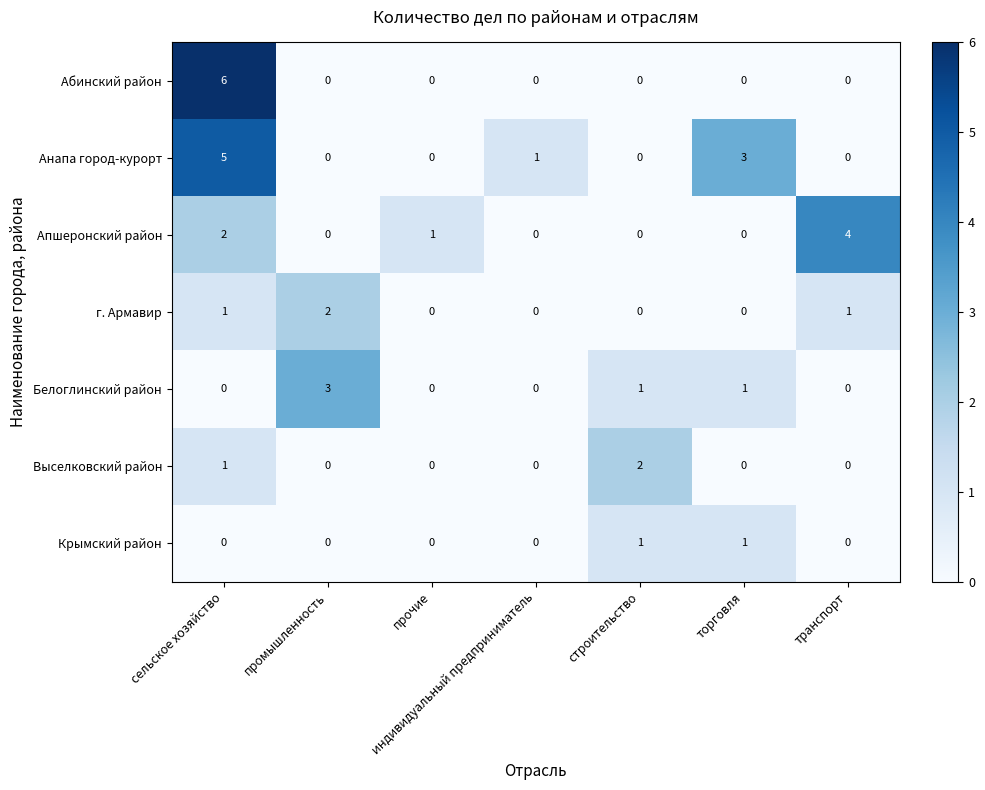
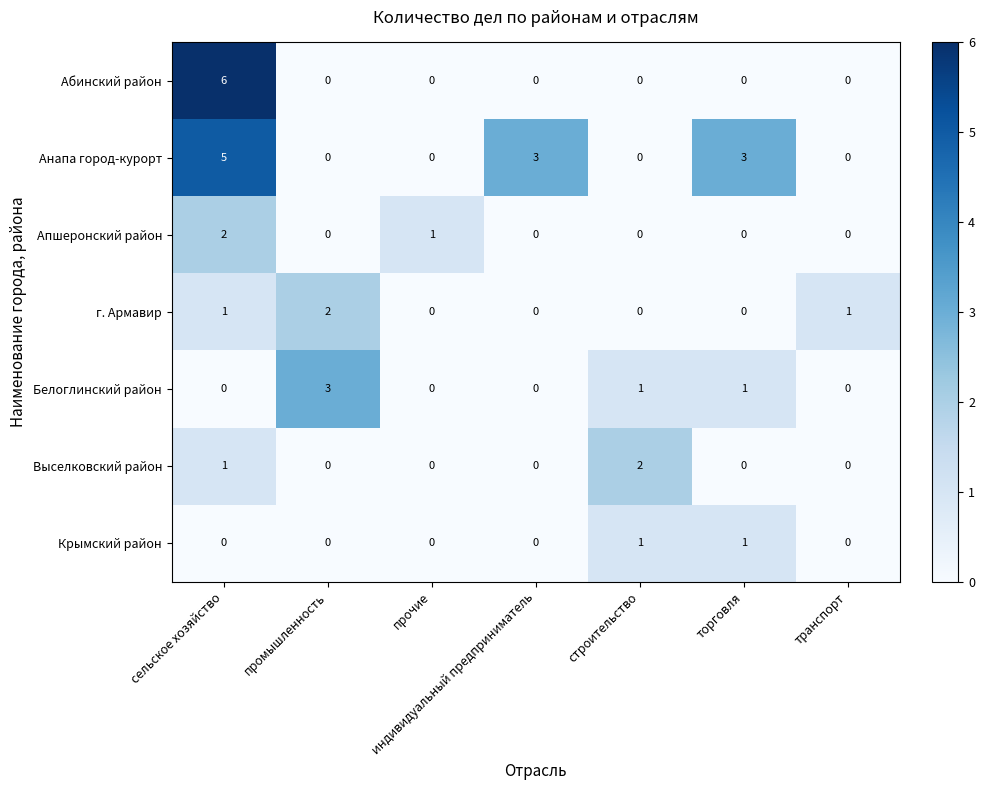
  {
    "Абинский район": {
      "сельское хозяйство": 6,
      "промышленность": 0,
      "прочие": 0,
      "индивидуальный предприниматель": 0,
      "строительство": 0,
      "торговля": 0,
      "транспорт": 0
    },
    "Анапа город-курорт": {
      "сельское хозяйство": 5,
      "промышленность": 0,
      "прочие": 0,
-     "индивидуальный предприниматель": 1,
+     "индивидуальный предприниматель": 3,
      "строительство": 0,
      "торговля": 3,
      "транспорт": 0
    },
    "Апшеронский район": {
      "сельское хозяйство": 2,
      "промышленность": 0,
      "прочие": 1,
      "индивидуальный предприниматель": 0,
      "строительство": 0,
      "торговля": 0,
-     "транспорт": 4
+     "транспорт": 0
    },
    "г. Армавир": {
      "сельское хозяйство": 1,
      "промышленность": 2,
      "прочие": 0,
      "индивидуальный предприниматель": 0,
      "строительство": 0,
      "торговля": 0,
      "транспорт": 1
    },
    "Белоглинский район": {
      "сельское хозяйство": 0,
      "промышленность": 3,
      "прочие": 0,
      "индивидуальный предприниматель": 0,
      "строительство": 1,
      "торговля": 1,
      "транспорт": 0
    },
    "Выселковский район": {
      "сельское хозяйство": 1,
      "промышленность": 0,
      "прочие": 0,
      "индивидуальный предприниматель": 0,
      "строительство": 2,
      "торговля": 0,
      "транспорт": 0
    },
    "Крымский район": {
      "сельское хозяйство": 0,
      "промышленность": 0,
      "прочие": 0,
      "индивидуальный предприниматель": 0,
      "строительство": 1,
      "торговля": 1,
      "транспорт": 0
    }
  }
